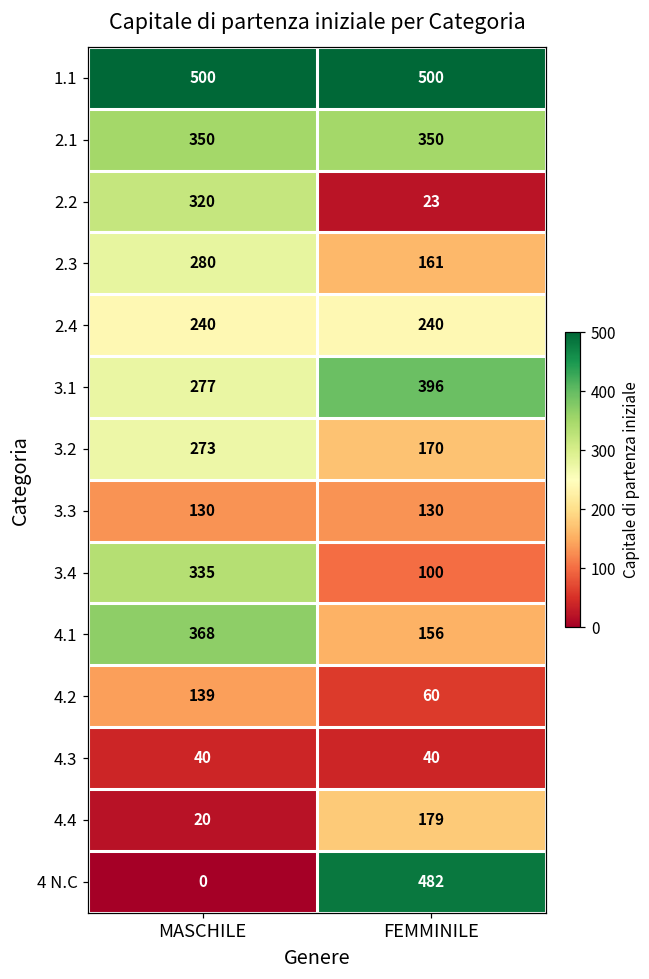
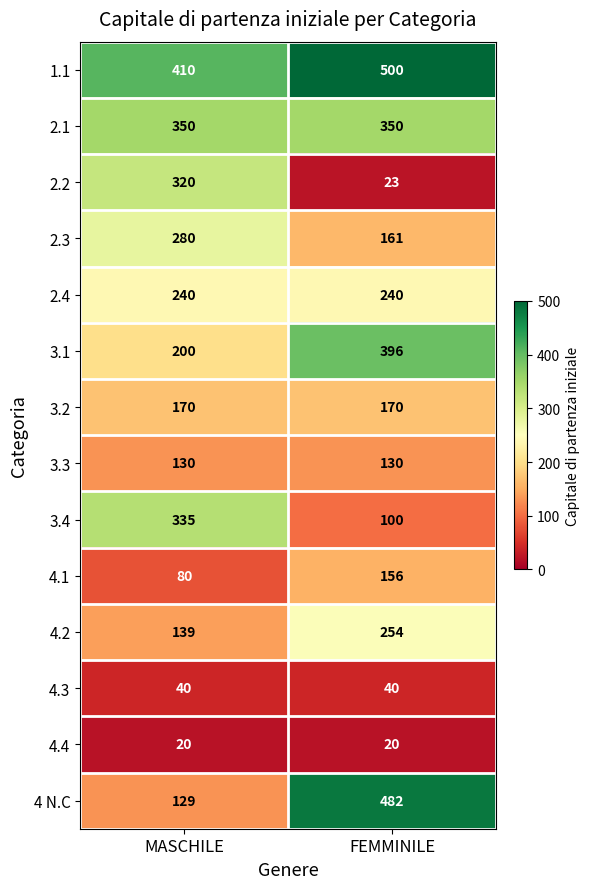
  {
    "1.1": {
-     "MASCHILE": 500,
+     "MASCHILE": 410,
      "FEMMINILE": 500
    },
    "2.1": {
      "MASCHILE": 350,
      "FEMMINILE": 350
    },
    "2.2": {
      "MASCHILE": 320,
      "FEMMINILE": 23
    },
    "2.3": {
      "MASCHILE": 280,
      "FEMMINILE": 161
    },
    "2.4": {
      "MASCHILE": 240,
      "FEMMINILE": 240
    },
    "3.1": {
-     "MASCHILE": 277,
+     "MASCHILE": 200,
      "FEMMINILE": 396
    },
    "3.2": {
-     "MASCHILE": 273,
+     "MASCHILE": 170,
      "FEMMINILE": 170
    },
    "3.3": {
      "MASCHILE": 130,
      "FEMMINILE": 130
    },
    "3.4": {
      "MASCHILE": 335,
      "FEMMINILE": 100
    },
    "4.1": {
-     "MASCHILE": 368,
+     "MASCHILE": 80,
      "FEMMINILE": 156
    },
    "4.2": {
      "MASCHILE": 139,
-     "FEMMINILE": 60
+     "FEMMINILE": 254
    },
    "4.3": {
      "MASCHILE": 40,
      "FEMMINILE": 40
    },
    "4.4": {
      "MASCHILE": 20,
-     "FEMMINILE": 179
+     "FEMMINILE": 20
    },
    "4 N.C": {
-     "MASCHILE": 0,
+     "MASCHILE": 129,
      "FEMMINILE": 482
    }
  }
